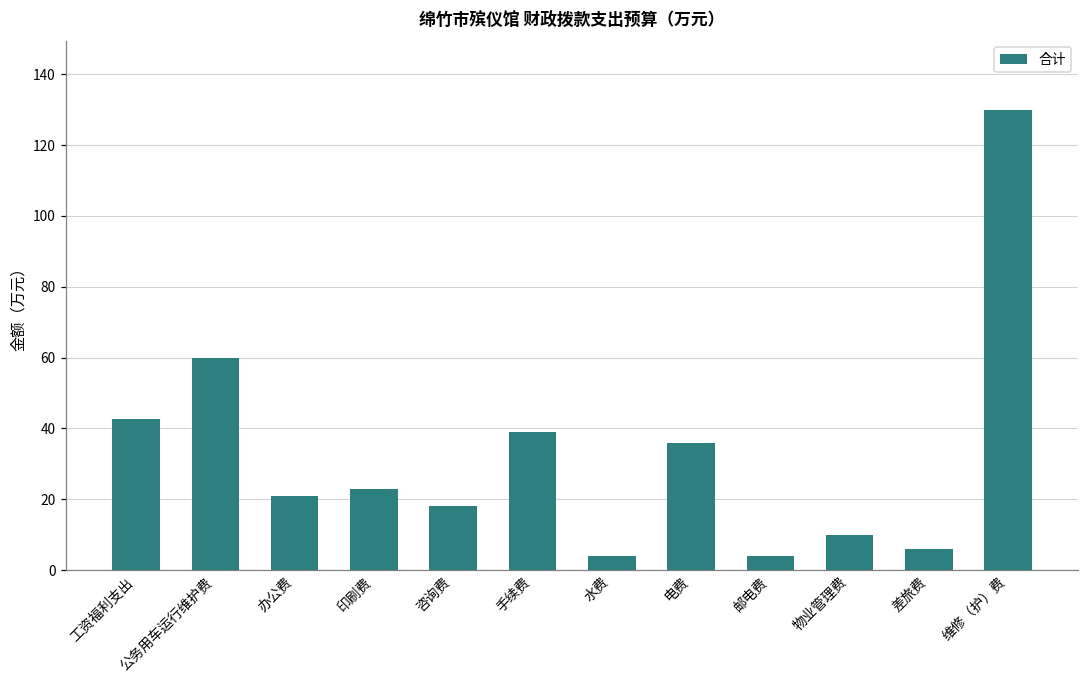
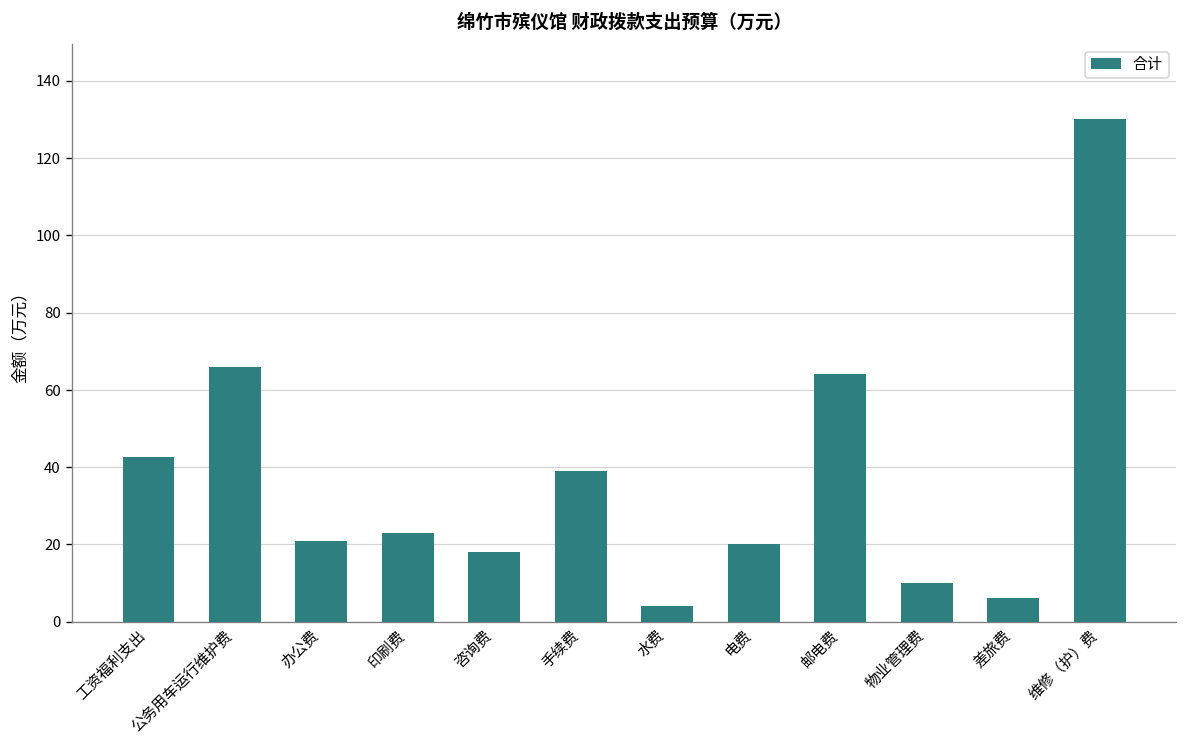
  {
    "工资福利支出": 43,
-   "公务用车运行维护费": 60,
+   "公务用车运行维护费": 66,
    "办公费": 21,
    "印刷费": 23,
    "咨询费": 18,
    "手续费": 39,
    "水费": 4,
-   "电费": 36,
-   "邮电费": 4,
+   "电费": 20,
+   "邮电费": 64,
    "物业管理费": 10,
    "差旅费": 6,
    "维修（护）费": 130
  }
